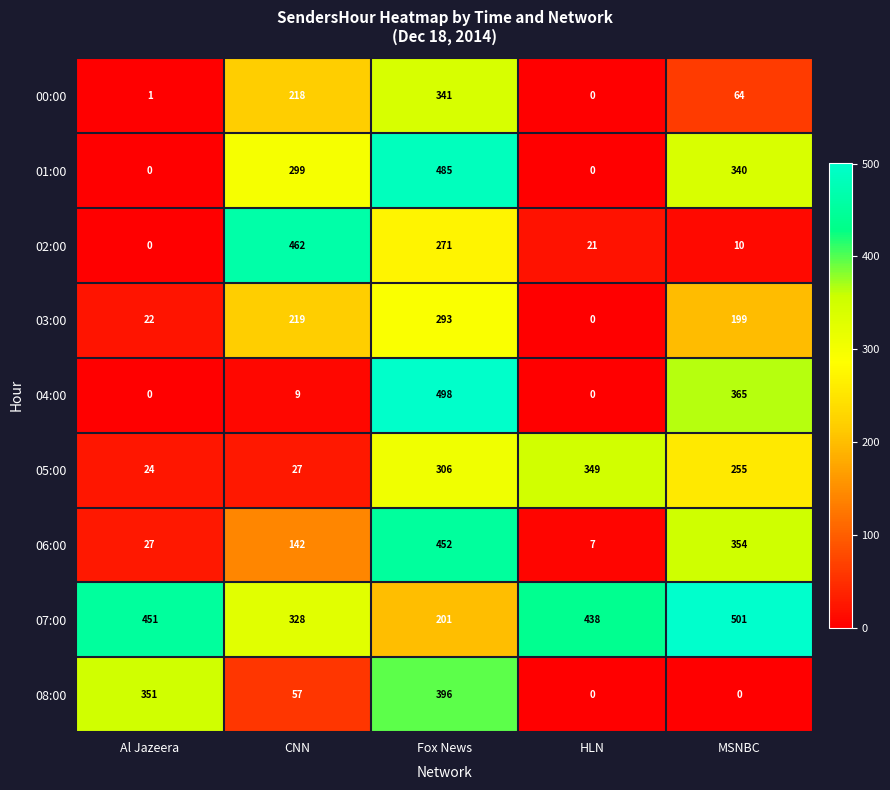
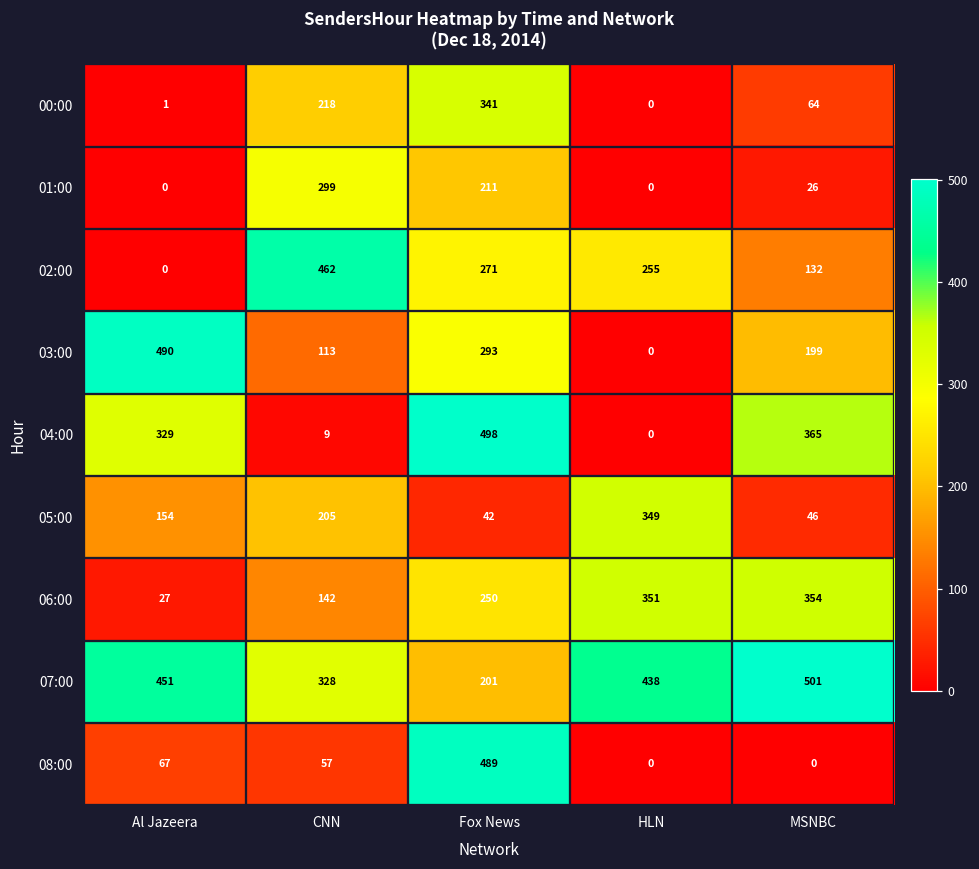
  {
    "00:00": {
      "Al Jazeera": 1,
      "CNN": 218,
      "Fox News": 341,
      "HLN": 0,
      "MSNBC": 64
    },
    "01:00": {
      "Al Jazeera": 0,
      "CNN": 299,
-     "Fox News": 485,
+     "Fox News": 211,
      "HLN": 0,
-     "MSNBC": 340
+     "MSNBC": 26
    },
    "02:00": {
      "Al Jazeera": 0,
      "CNN": 462,
      "Fox News": 271,
-     "HLN": 21,
-     "MSNBC": 10
+     "HLN": 255,
+     "MSNBC": 132
    },
    "03:00": {
-     "Al Jazeera": 22,
-     "CNN": 219,
+     "Al Jazeera": 490,
+     "CNN": 113,
      "Fox News": 293,
      "HLN": 0,
      "MSNBC": 199
    },
    "04:00": {
-     "Al Jazeera": 0,
+     "Al Jazeera": 329,
      "CNN": 9,
      "Fox News": 498,
      "HLN": 0,
      "MSNBC": 365
    },
    "05:00": {
-     "Al Jazeera": 24,
-     "CNN": 27,
-     "Fox News": 306,
+     "Al Jazeera": 154,
+     "CNN": 205,
+     "Fox News": 42,
      "HLN": 349,
-     "MSNBC": 255
+     "MSNBC": 46
    },
    "06:00": {
      "Al Jazeera": 27,
      "CNN": 142,
-     "Fox News": 452,
-     "HLN": 7,
+     "Fox News": 250,
+     "HLN": 351,
      "MSNBC": 354
    },
    "07:00": {
      "Al Jazeera": 451,
      "CNN": 328,
      "Fox News": 201,
      "HLN": 438,
      "MSNBC": 501
    },
    "08:00": {
-     "Al Jazeera": 351,
+     "Al Jazeera": 67,
      "CNN": 57,
-     "Fox News": 396,
+     "Fox News": 489,
      "HLN": 0,
      "MSNBC": 0
    }
  }
